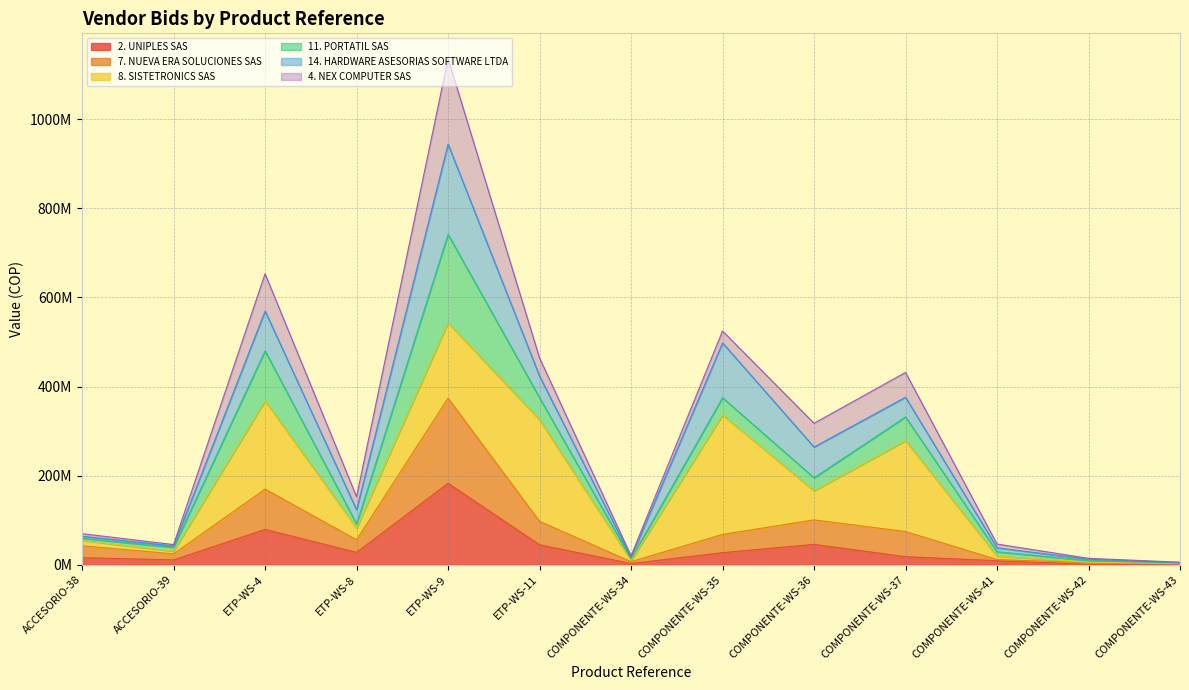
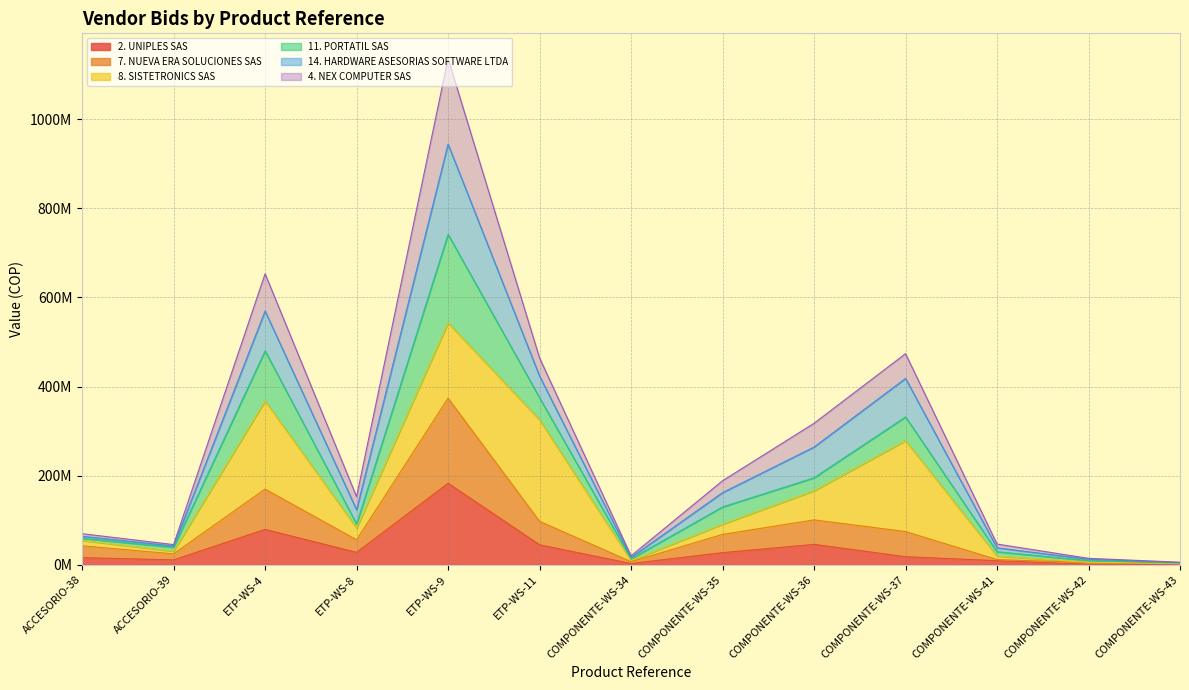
  {
    "8. SISTETRONICS SAS": {
      "ACCESORIO-39": 10000000,
      "ETP-WS-4": 200000000,
      "ETP-WS-8": 30000000,
      "ETP-WS-9": 170000000,
      "ETP-WS-11": 230000000,
-     "COMPONENTE-WS-35": 270000000,
+     "COMPONENTE-WS-35": 20000000,
      "COMPONENTE-WS-36": 70000000,
      "COMPONENTE-WS-37": 200000000,
      "COMPONENTE-WS-41": 10000000
    },
    "11. PORTATIL SAS": {
      "ETP-WS-4": 110000000,
      "ETP-WS-8": 10000000,
      "ETP-WS-9": 200000000,
      "ETP-WS-11": 50000000,
      "COMPONENTE-WS-35": 40000000,
      "COMPONENTE-WS-36": 30000000,
      "COMPONENTE-WS-37": 50000000,
      "COMPONENTE-WS-41": 10000000
    },
    "14. HARDWARE ASESORIAS SOFTWARE LTDA": {
      "ETP-WS-4": 90000000,
      "ETP-WS-8": 30000000,
      "ETP-WS-9": 200000000,
      "ETP-WS-11": 50000000,
-     "COMPONENTE-WS-35": 120000000,
+     "COMPONENTE-WS-35": 30000000,
      "COMPONENTE-WS-36": 70000000,
-     "COMPONENTE-WS-37": 40000000,
+     "COMPONENTE-WS-37": 90000000,
      "COMPONENTE-WS-41": 10000000
    },
    "4. NEX COMPUTER SAS": {
      "ACCESORIO-38": 10000000,
      "ETP-WS-4": 80000000,
      "ETP-WS-8": 30000000,
      "ETP-WS-11": 40000000,
      "COMPONENTE-WS-35": 30000000,
      "COMPONENTE-WS-36": 50000000,
      "COMPONENTE-WS-37": 60000000,
      "COMPONENTE-WS-41": 10000000
    }
  }
